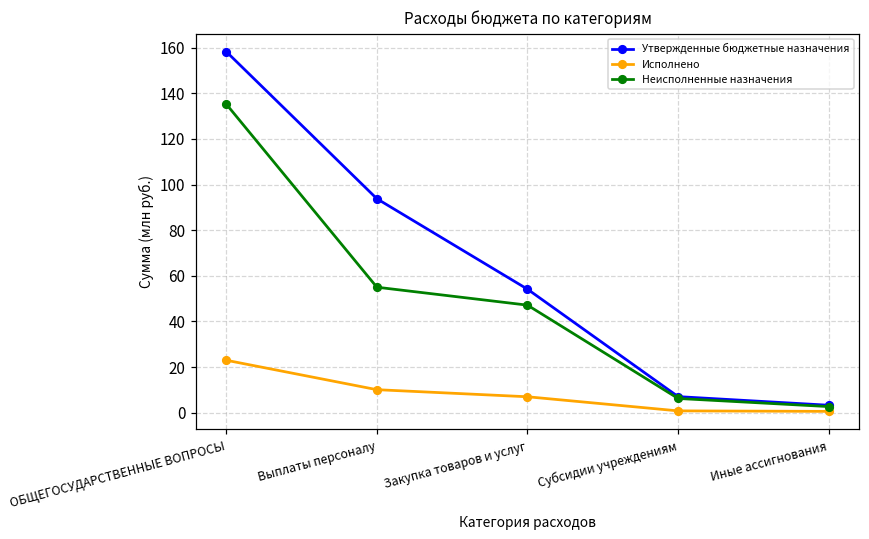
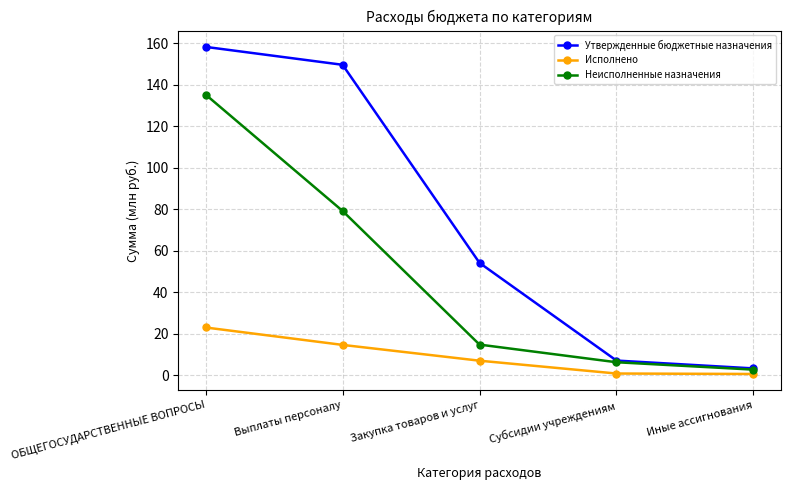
  {
    "Утвержденные бюджетные назначения": {
      "ОБЩЕГОСУДАРСТВЕННЫЕ ВОПРОСЫ": 158,
-     "Выплаты персоналу": 94,
+     "Выплаты персоналу": 150,
      "Закупка товаров и услуг": 54
    },
    "Исполнено": {
      "ОБЩЕГОСУДАРСТВЕННЫЕ ВОПРОСЫ": 23,
-     "Выплаты персоналу": 10,
+     "Выплаты персоналу": 15,
      "Закупка товаров и услуг": 7,
      "Субсидии учреждениям": 1,
      "Иные ассигнования": 1
    },
    "Неисполненные назначения": {
      "ОБЩЕГОСУДАРСТВЕННЫЕ ВОПРОСЫ": 135,
-     "Выплаты персоналу": 55,
-     "Закупка товаров и услуг": 47
+     "Выплаты персоналу": 79,
+     "Закупка товаров и услуг": 15
    }
  }
